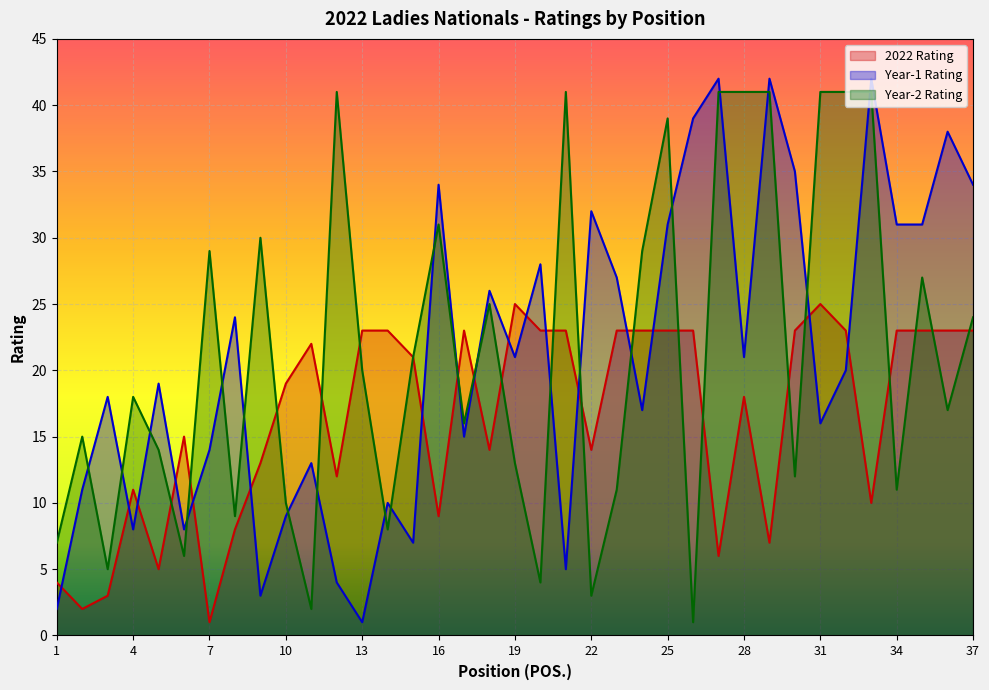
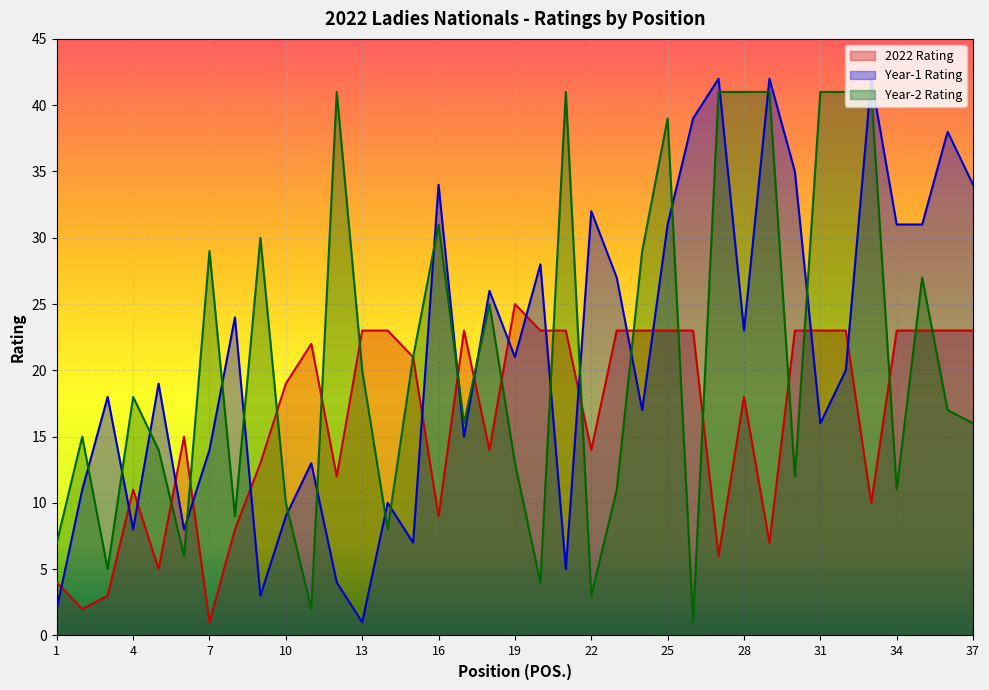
  {
    "2022 Rating": {
      "1": 4,
      "4": 11,
      "7": 1,
      "10": 19,
      "13": 23,
      "16": 9,
      "19": 25,
      "22": 14,
      "25": 23,
      "28": 18,
-     "31": 25,
+     "31": 23,
      "34": 23,
      "37": 23
    },
    "Year-1 Rating": {
      "1": 2,
      "4": 8,
      "7": 14,
      "10": 9,
      "13": 1,
      "16": 34,
      "19": 21,
      "22": 32,
      "25": 31,
-     "28": 21,
+     "28": 23,
      "31": 16,
      "34": 31,
      "37": 34
    },
    "Year-2 Rating": {
      "1": 7,
      "4": 18,
      "7": 29,
      "10": 10,
      "13": 20,
      "16": 31,
      "19": 13,
      "22": 3,
      "25": 39,
      "28": 41,
      "31": 41,
      "34": 11,
-     "37": 24
+     "37": 16
    }
  }
